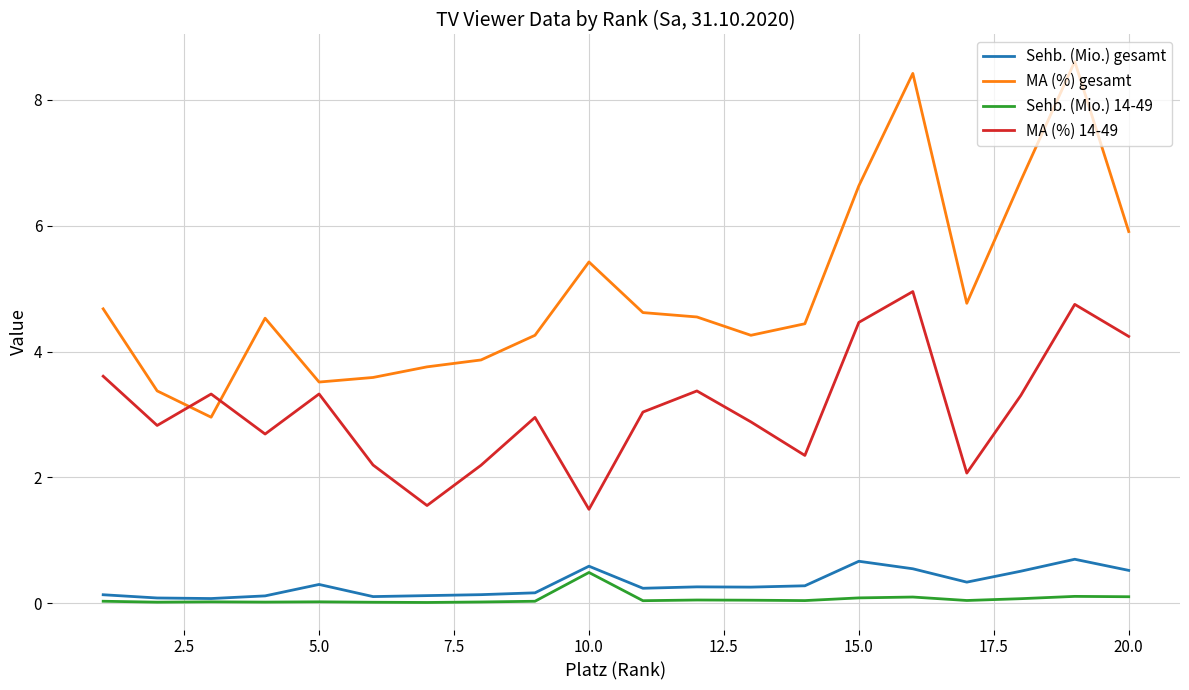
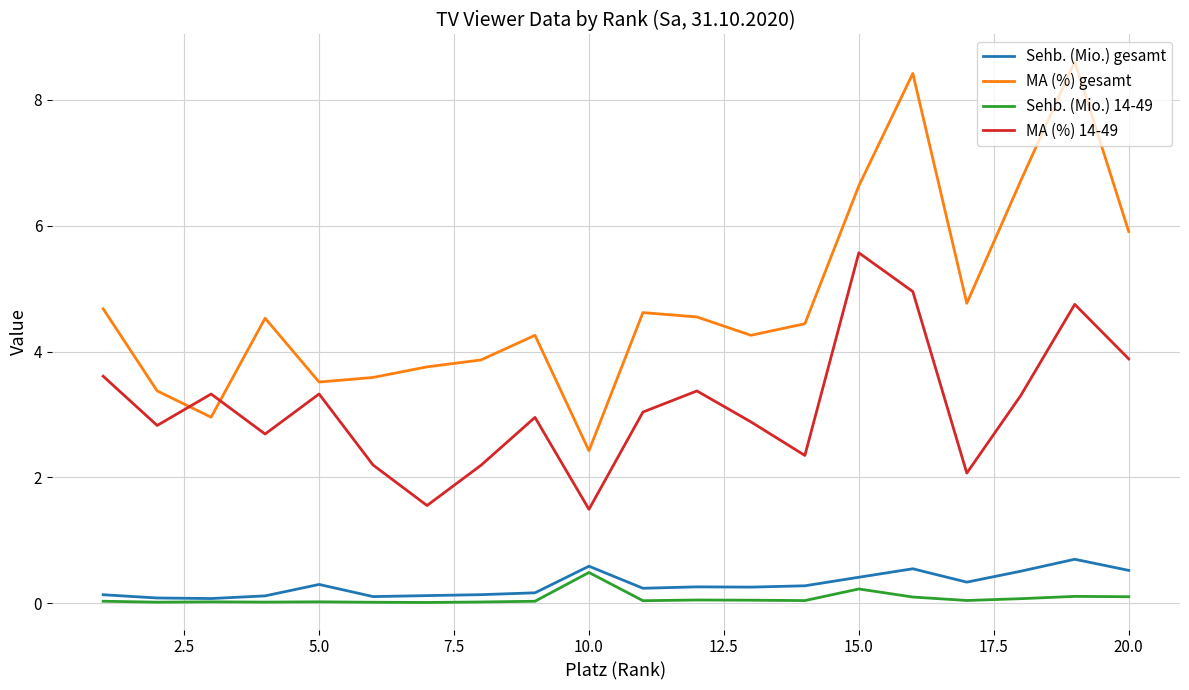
  {
    "Sehb. (Mio.) gesamt": {
      "5.0": 0.3,
      "10.0": 0.6,
-     "15.0": 0.7,
+     "15.0": 0.4,
      "20.0": 0.5
    },
    "MA (%) gesamt": {
      "5.0": 3.5,
-     "10.0": 5.4,
+     "10.0": 2.4,
      "15.0": 6.6,
      "20.0": 5.9
    },
    "Sehb. (Mio.) 14-49": {
      "5.0": 0.0,
      "10.0": 0.5,
-     "15.0": 0.1,
+     "15.0": 0.2,
      "20.0": 0.1
    },
    "MA (%) 14-49": {
      "5.0": 3.3,
      "10.0": 1.5,
-     "15.0": 4.5,
-     "20.0": 4.2
+     "15.0": 5.6,
+     "20.0": 3.9
    }
  }
